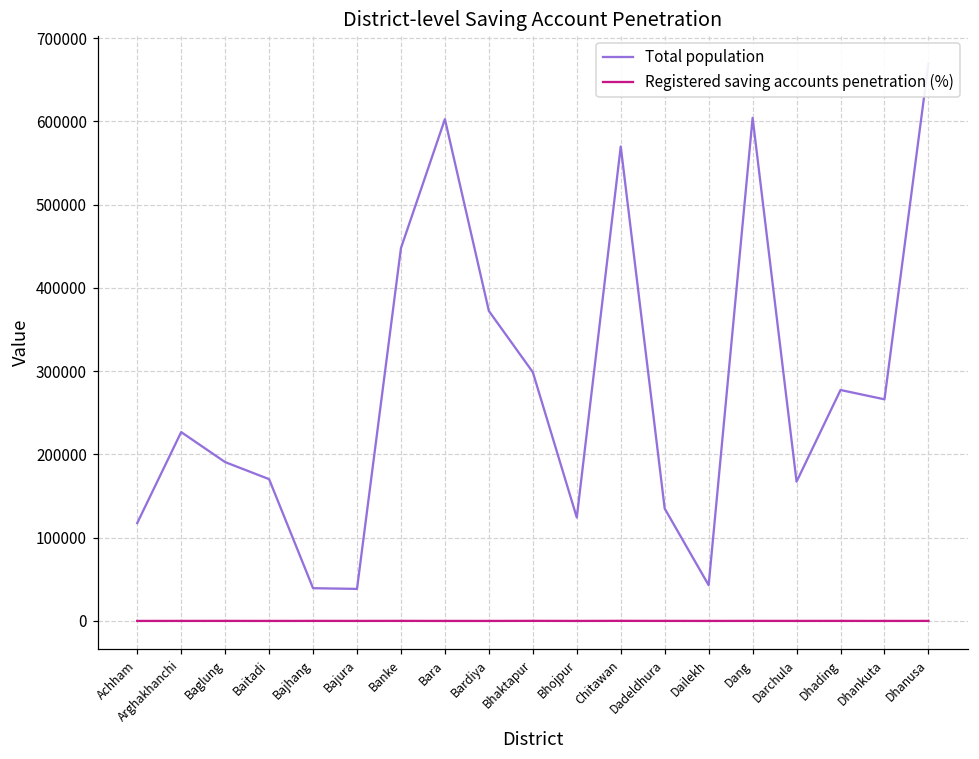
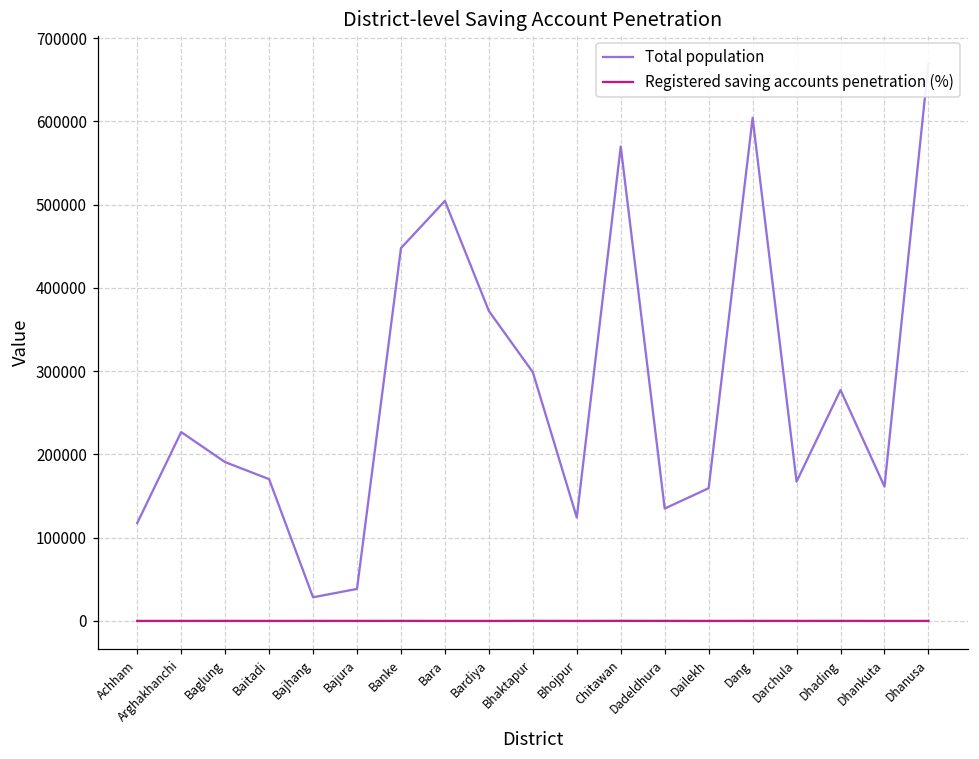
  {
    "Total population": {
      "Achham": 120000,
      "Arghakhanchi": 230000,
      "Baglung": 190000,
      "Baitadi": 170000,
-     "Bajhang": 40000,
+     "Bajhang": 30000,
      "Bajura": 40000,
      "Banke": 450000,
-     "Bara": 600000,
+     "Bara": 500000,
      "Bardiya": 370000,
      "Bhaktapur": 300000,
      "Bhojpur": 120000,
      "Chitawan": 570000,
      "Dadeldhura": 130000,
-     "Dailekh": 40000,
+     "Dailekh": 160000,
      "Dang": 600000,
      "Darchula": 170000,
      "Dhading": 280000,
-     "Dhankuta": 270000
+     "Dhankuta": 160000
    },
    "Registered saving accounts penetration (%)": {
      "Achham": 0,
      "Arghakhanchi": 0,
      "Baglung": 0,
      "Baitadi": 0,
      "Bajhang": 0,
      "Bajura": 0,
      "Banke": 0,
      "Bara": 0,
      "Bardiya": 0,
      "Bhaktapur": 0,
      "Bhojpur": 0,
      "Chitawan": 0,
      "Dadeldhura": 0,
      "Dailekh": 0,
      "Dang": 0,
      "Darchula": 0,
      "Dhading": 0,
      "Dhankuta": 0,
      "Dhanusa": 0
    }
  }
